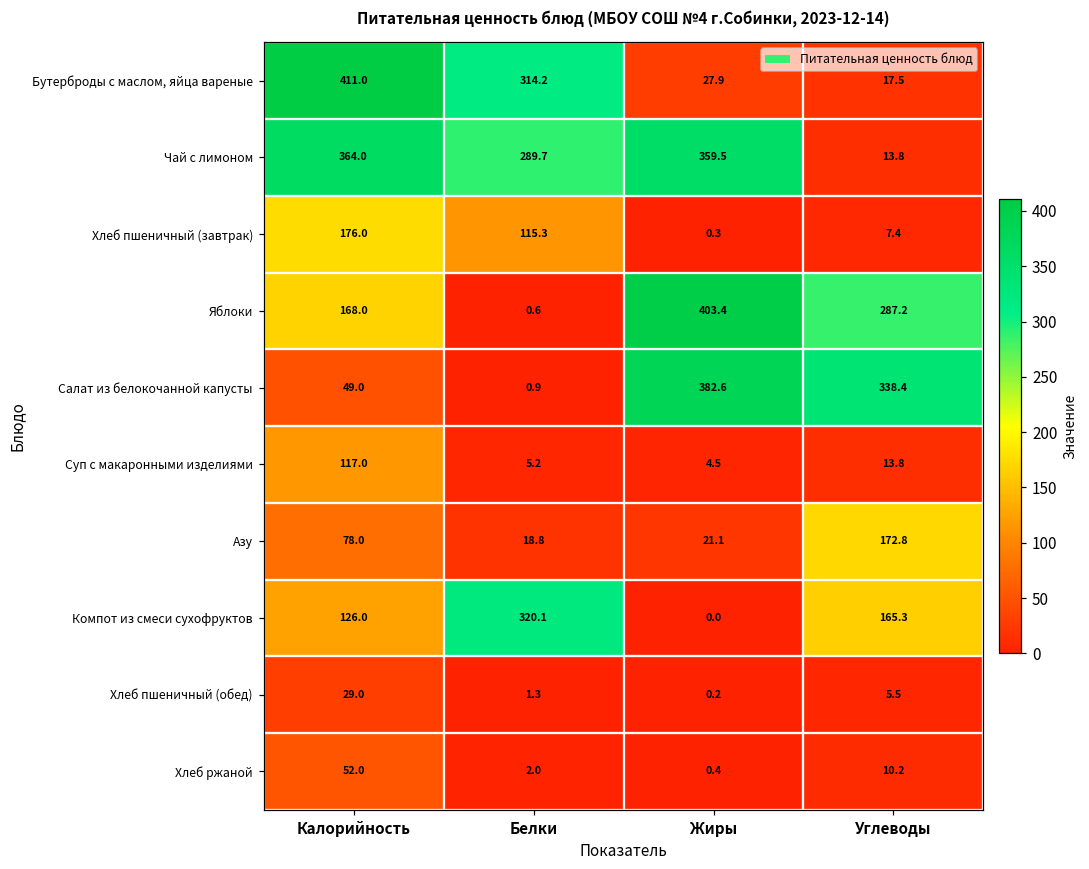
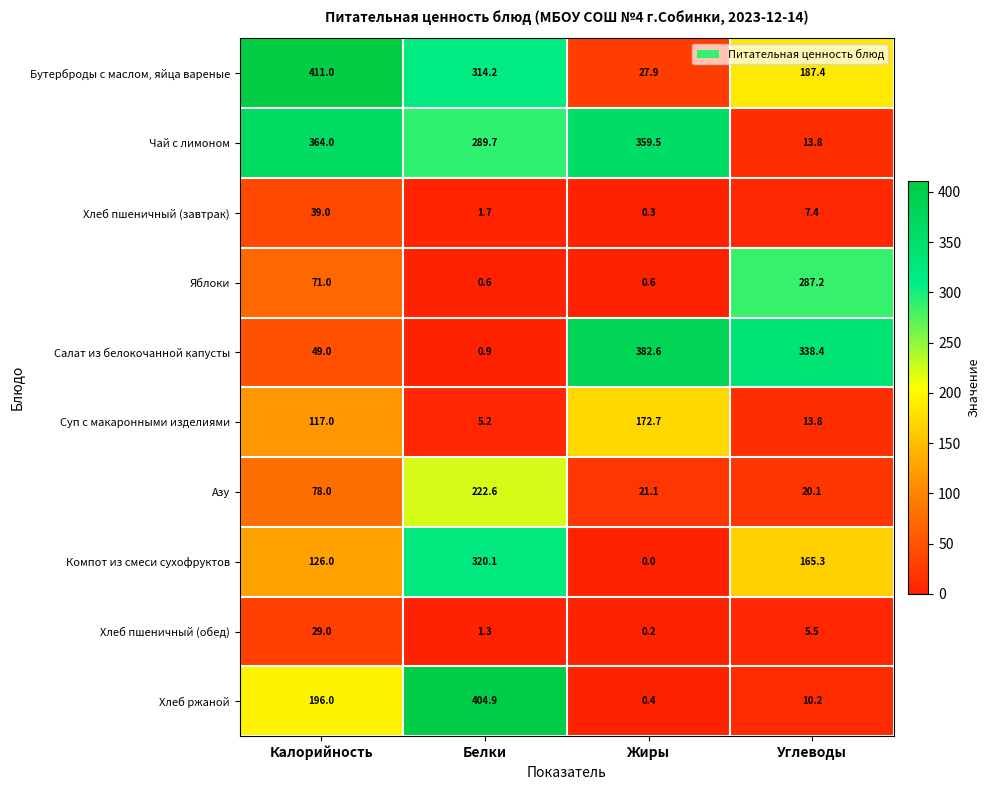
  {
    "Бутерброды с маслом, яйца вареные": {
      "Калорийность": 411.0,
      "Белки": 314.2,
      "Жиры": 27.9,
-     "Углеводы": 17.5
+     "Углеводы": 187.4
    },
    "Чай с лимоном": {
      "Калорийность": 364.0,
      "Белки": 289.7,
      "Жиры": 359.5,
      "Углеводы": 13.8
    },
    "Хлеб пшеничный (завтрак)": {
-     "Калорийность": 176.0,
-     "Белки": 115.3,
+     "Калорийность": 39.0,
+     "Белки": 1.7,
      "Жиры": 0.3,
      "Углеводы": 7.4
    },
    "Яблоки": {
-     "Калорийность": 168.0,
+     "Калорийность": 71.0,
      "Белки": 0.6,
-     "Жиры": 403.4,
+     "Жиры": 0.6,
      "Углеводы": 287.2
    },
    "Салат из белокочанной капусты": {
      "Калорийность": 49.0,
      "Белки": 0.9,
      "Жиры": 382.6,
      "Углеводы": 338.4
    },
    "Суп с макаронными изделиями": {
      "Калорийность": 117.0,
      "Белки": 5.2,
-     "Жиры": 4.5,
+     "Жиры": 172.7,
      "Углеводы": 13.8
    },
    "Азу": {
      "Калорийность": 78.0,
-     "Белки": 18.8,
+     "Белки": 222.6,
      "Жиры": 21.1,
-     "Углеводы": 172.8
+     "Углеводы": 20.1
    },
    "Компот из смеси сухофруктов": {
      "Калорийность": 126.0,
      "Белки": 320.1,
      "Жиры": 0.0,
      "Углеводы": 165.3
    },
    "Хлеб пшеничный (обед)": {
      "Калорийность": 29.0,
      "Белки": 1.3,
      "Жиры": 0.2,
      "Углеводы": 5.5
    },
    "Хлеб ржаной": {
-     "Калорийность": 52.0,
-     "Белки": 2.0,
+     "Калорийность": 196.0,
+     "Белки": 404.9,
      "Жиры": 0.4,
      "Углеводы": 10.2
    }
  }
